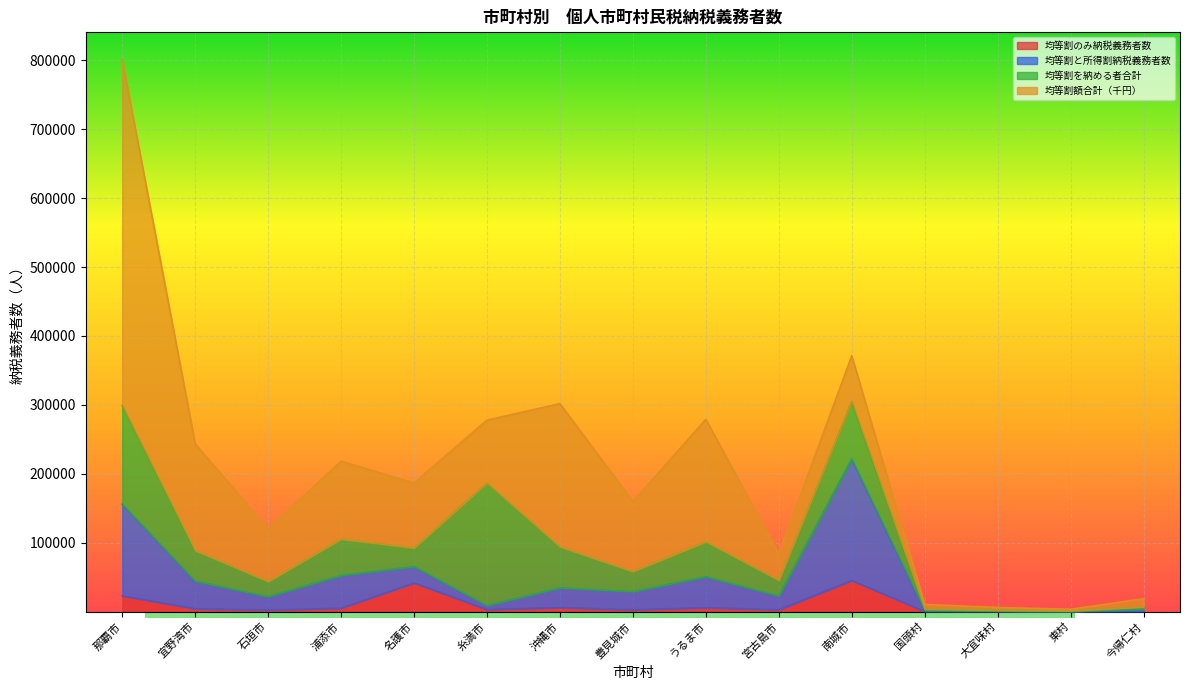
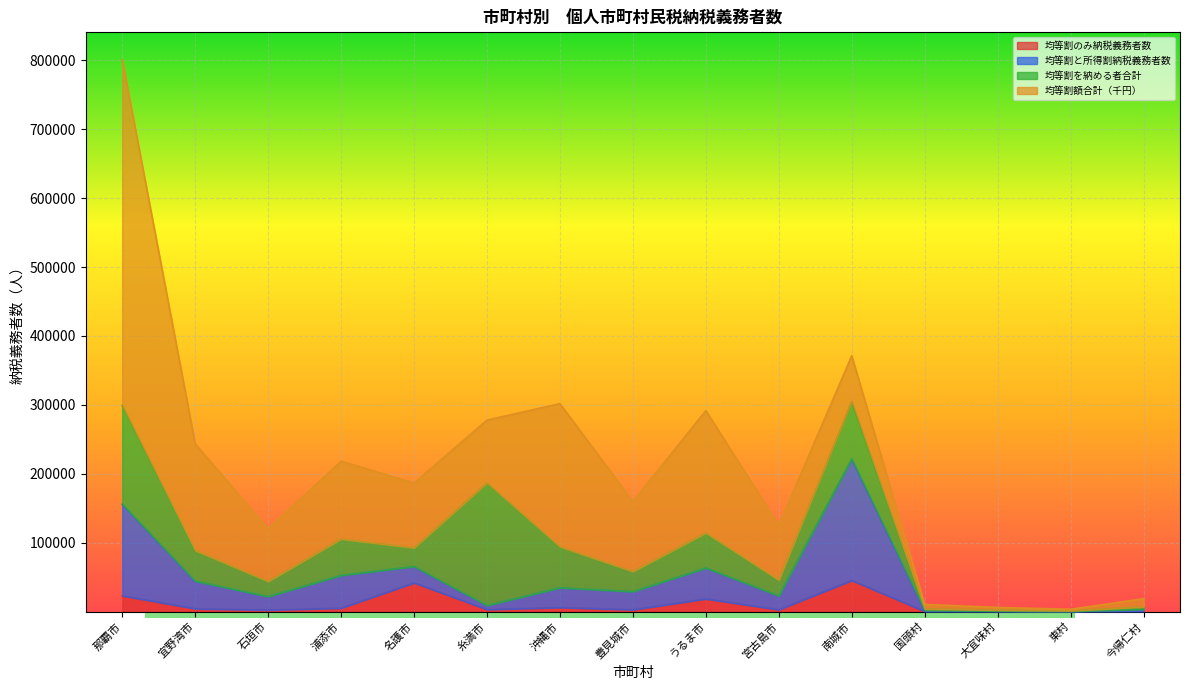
  {
    "均等割のみ納税義務者数": {
      "那覇市": 20000,
      "宜野湾市": 0,
      "石垣市": 0,
      "浦添市": 10000,
      "名護市": 40000,
      "糸満市": 0,
      "沖縄市": 10000,
      "豊見城市": 0,
-     "うるま市": 10000,
+     "うるま市": 20000,
      "宮古島市": 0,
      "南城市": 50000
    },
    "均等割と所得割納税義務者数": {
      "那覇市": 130000,
      "宜野湾市": 40000,
      "石垣市": 20000,
      "浦添市": 50000,
      "名護市": 20000,
      "糸満市": 10000,
      "沖縄市": 30000,
      "豊見城市": 30000,
      "うるま市": 40000,
      "宮古島市": 20000,
      "南城市": 180000
    },
    "均等割を納める者合計": {
      "那覇市": 140000,
      "宜野湾市": 40000,
      "石垣市": 20000,
      "浦添市": 50000,
      "名護市": 30000,
      "糸満市": 180000,
      "沖縄市": 60000,
      "豊見城市": 30000,
      "うるま市": 50000,
      "宮古島市": 20000,
      "南城市": 80000
    },
    "均等割額合計（千円）": {
      "那覇市": 500000,
      "宜野湾市": 150000,
      "石垣市": 80000,
      "浦添市": 110000,
      "名護市": 90000,
      "糸満市": 90000,
      "沖縄市": 210000,
      "豊見城市": 100000,
      "うるま市": 180000,
-     "宮古島市": 40000,
+     "宮古島市": 80000,
      "南城市": 70000,
      "国頭村": 10000,
      "大宜味村": 0,
      "今帰仁村": 10000
    }
  }
